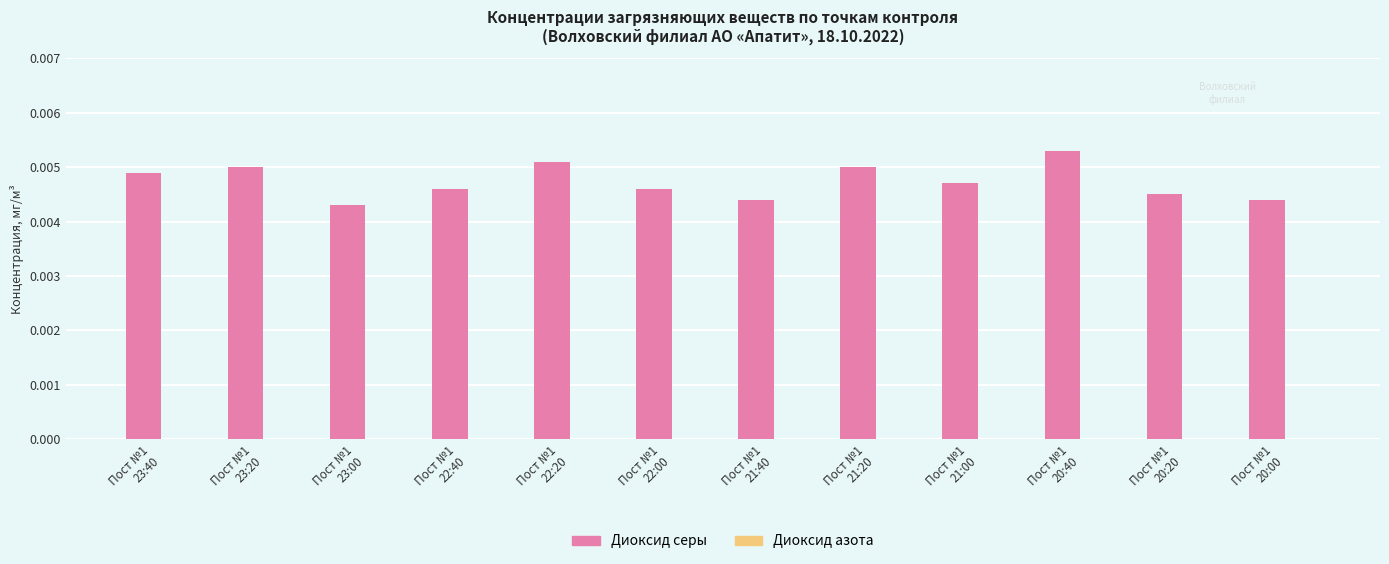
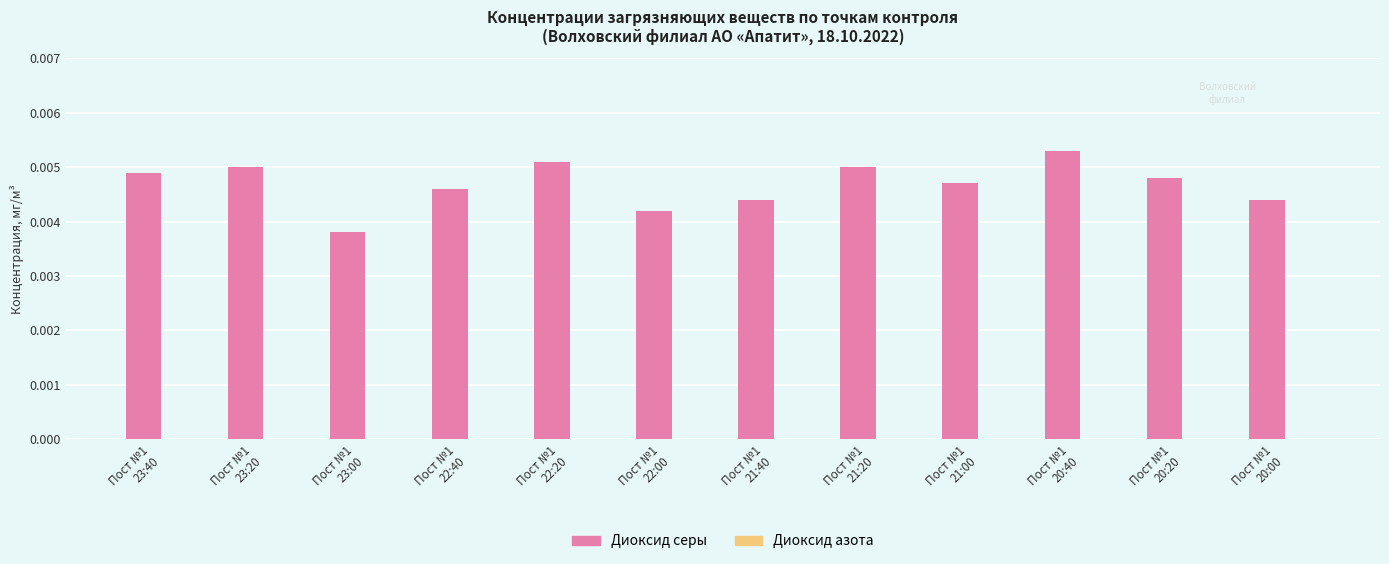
  {
    "Диоксид серы": {
      "Пост №1 23:40": 0.0049,
      "Пост №1 23:20": 0.0050,
-     "Пост №1 23:00": 0.0043,
+     "Пост №1 23:00": 0.0038,
      "Пост №1 22:40": 0.0046,
      "Пост №1 22:20": 0.0051,
-     "Пост №1 22:00": 0.0046,
+     "Пост №1 22:00": 0.0042,
      "Пост №1 21:40": 0.0044,
      "Пост №1 21:20": 0.0050,
      "Пост №1 21:00": 0.0047,
      "Пост №1 20:40": 0.0053,
-     "Пост №1 20:20": 0.0045,
+     "Пост №1 20:20": 0.0048,
      "Пост №1 20:00": 0.0044
    },
    "Диоксид азота": {
      "Пост №1 23:40": 0.0000,
      "Пост №1 23:20": 0.0000,
      "Пост №1 23:00": 0.0000,
      "Пост №1 22:40": 0.0000,
      "Пост №1 22:20": 0.0000,
      "Пост №1 22:00": 0.0000,
      "Пост №1 21:40": 0.0000,
      "Пост №1 21:20": 0.0000,
      "Пост №1 21:00": 0.0000,
      "Пост №1 20:40": 0.0000,
      "Пост №1 20:20": 0.0000,
      "Пост №1 20:00": 0.0000
    }
  }
